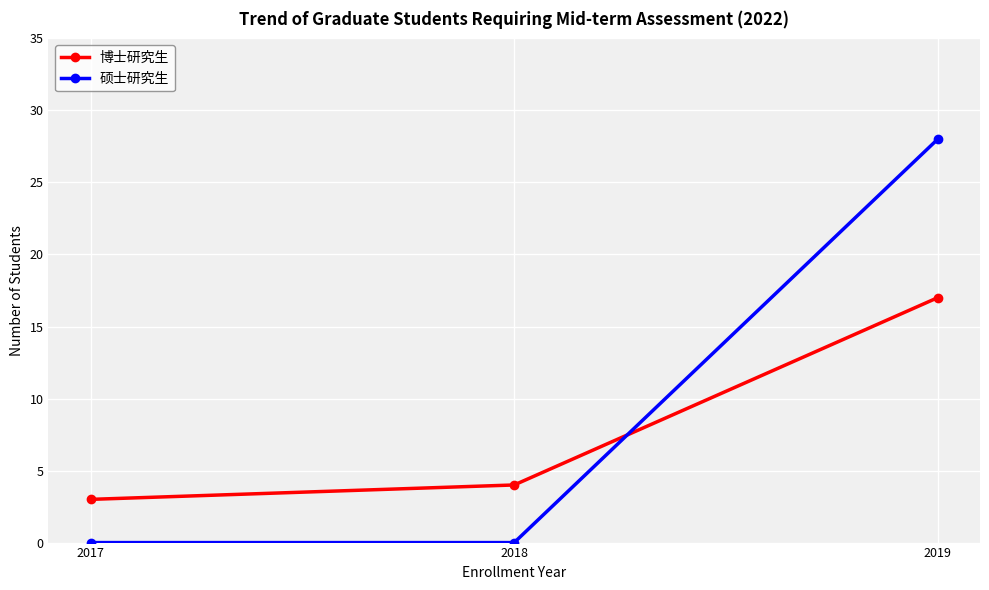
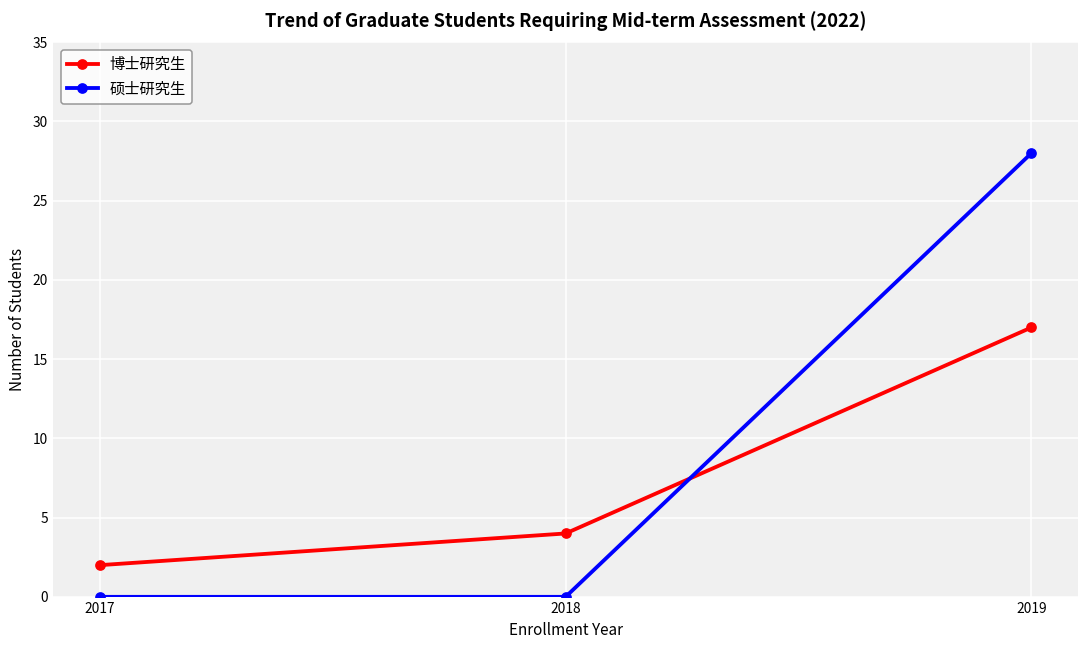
  {
    "博士研究生": {
-     "2017": 3,
+     "2017": 2,
      "2018": 4,
      "2019": 17
    },
    "硕士研究生": {
      "2017": 0,
      "2018": 0,
      "2019": 28
    }
  }
